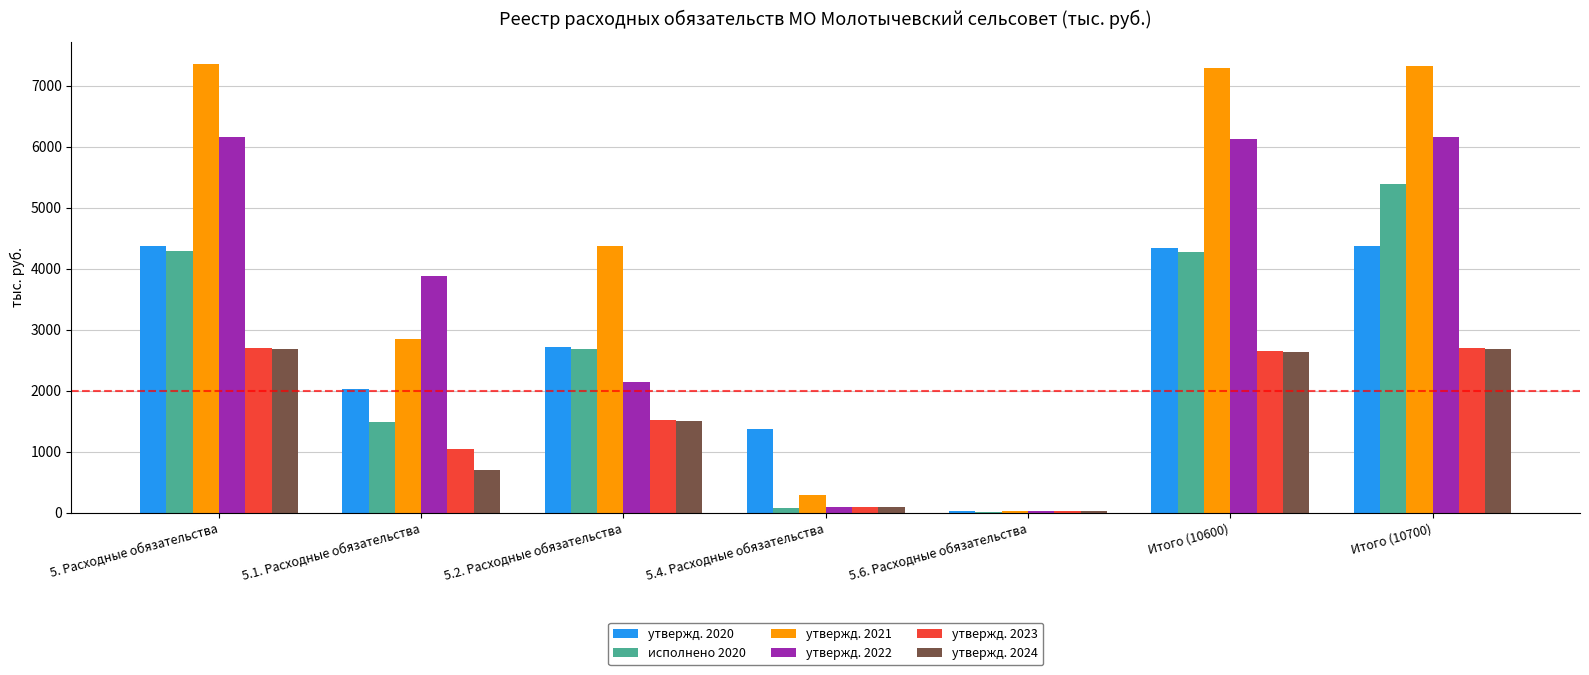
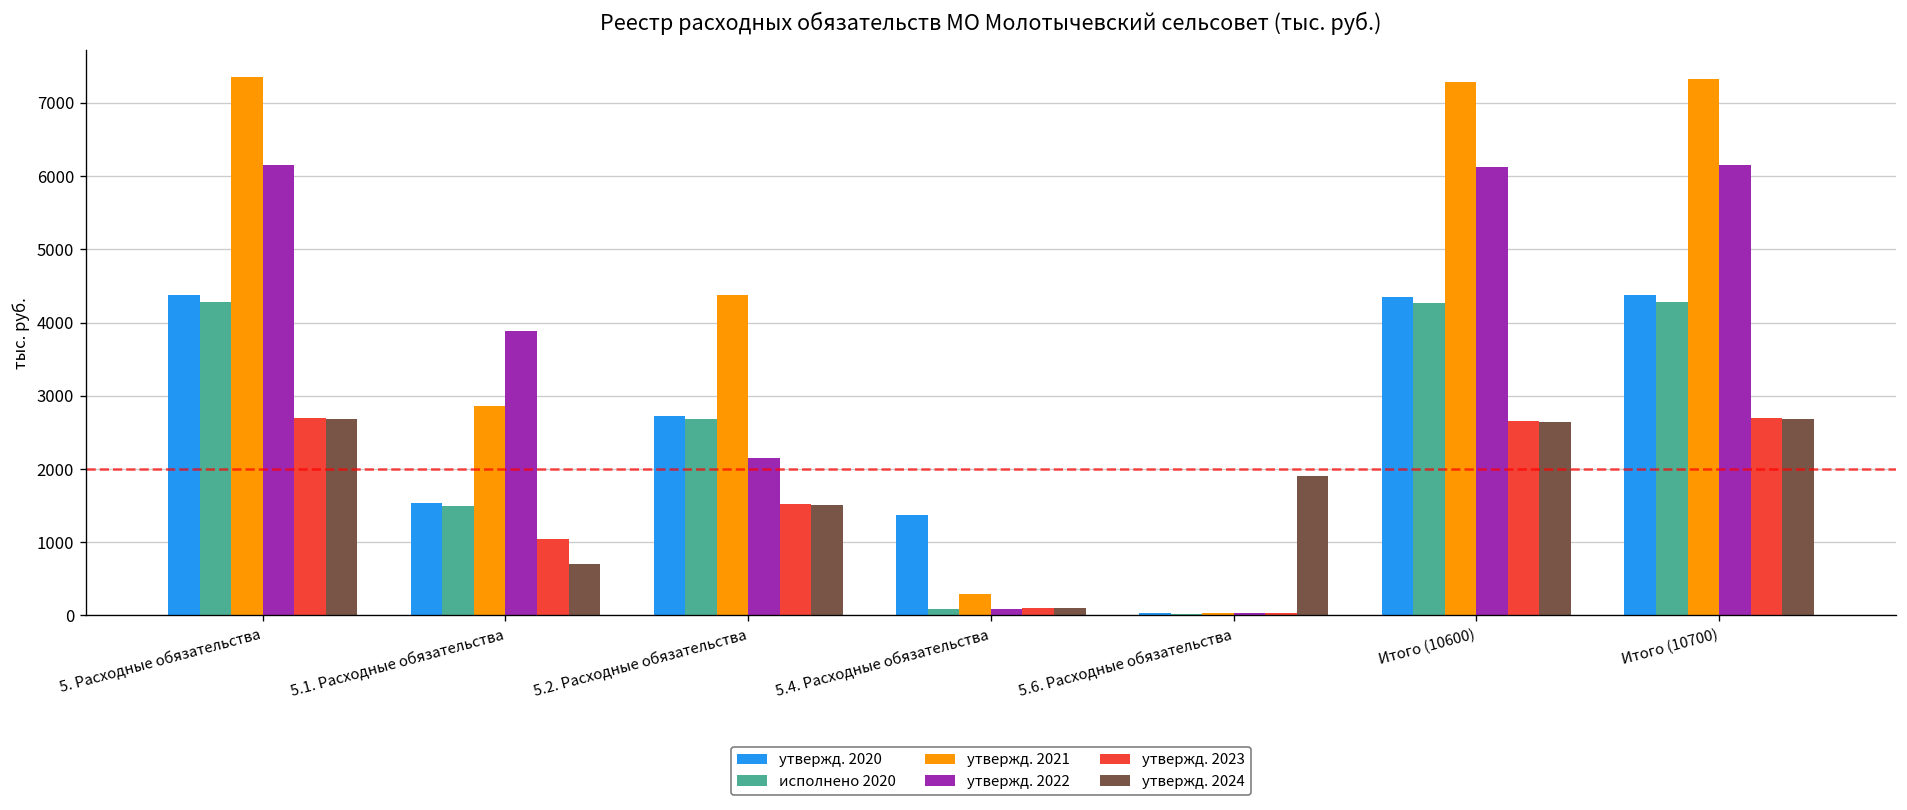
  {
    "утвержд. 2020": {
      "5. Расходные обязательства": 4400,
-     "5.1. Расходные обязательства": 2000,
+     "5.1. Расходные обязательства": 1500,
      "5.2. Расходные обязательства": 2700,
      "5.4. Расходные обязательства": 1400,
      "Итого (10600)": 4300,
      "Итого (10700)": 4400
    },
    "исполнено 2020": {
      "5. Расходные обязательства": 4300,
      "5.1. Расходные обязательства": 1500,
      "5.2. Расходные обязательства": 2700,
      "5.4. Расходные обязательства": 100,
      "Итого (10600)": 4300,
-     "Итого (10700)": 5400
+     "Итого (10700)": 4300
    },
    "утвержд. 2021": {
      "5. Расходные обязательства": 7400,
      "5.1. Расходные обязательства": 2900,
      "5.2. Расходные обязательства": 4400,
      "5.4. Расходные обязательства": 300,
      "Итого (10600)": 7300,
      "Итого (10700)": 7300
    },
    "утвержд. 2022": {
      "5. Расходные обязательства": 6200,
      "5.1. Расходные обязательства": 3900,
      "5.2. Расходные обязательства": 2100,
      "5.4. Расходные обязательства": 100,
      "Итого (10600)": 6100,
      "Итого (10700)": 6200
    },
    "утвержд. 2023": {
      "5. Расходные обязательства": 2700,
      "5.1. Расходные обязательства": 1000,
      "5.2. Расходные обязательства": 1500,
      "5.4. Расходные обязательства": 100,
      "Итого (10600)": 2700,
      "Итого (10700)": 2700
    },
    "утвержд. 2024": {
      "5. Расходные обязательства": 2700,
      "5.1. Расходные обязательства": 700,
      "5.2. Расходные обязательства": 1500,
      "5.4. Расходные обязательства": 100,
-     "5.6. Расходные обязательства": 0,
+     "5.6. Расходные обязательства": 1900,
      "Итого (10600)": 2600,
      "Итого (10700)": 2700
    }
  }
